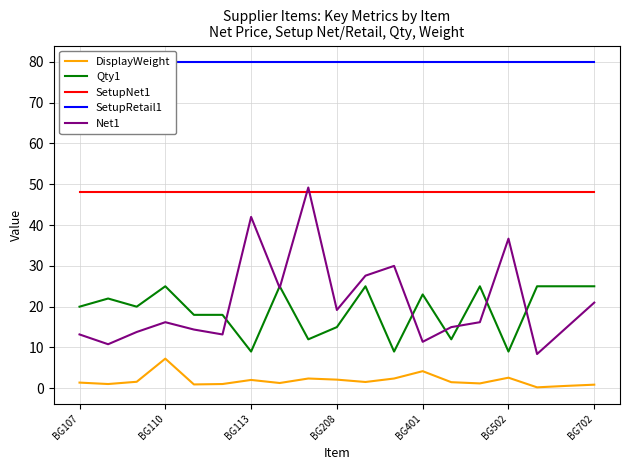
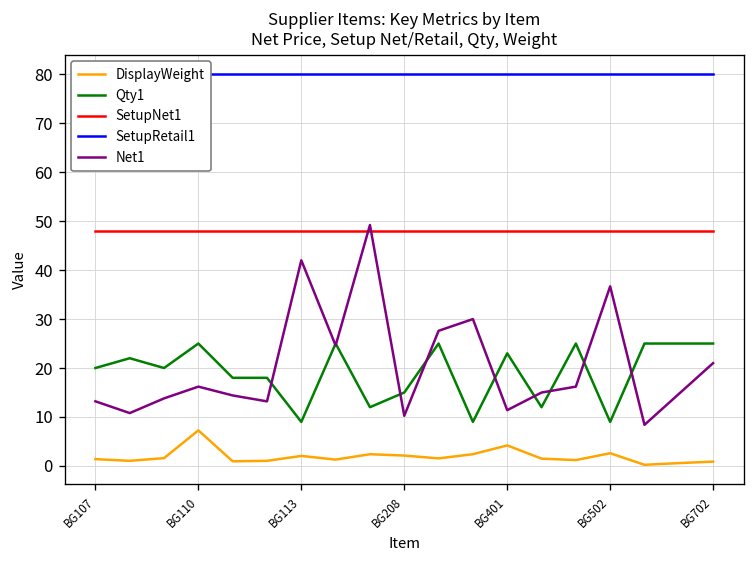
  {
    "DisplayWeight": {
      "BG107": 1,
      "BG110": 7,
      "BG113": 2,
      "BG208": 2,
      "BG401": 4,
      "BG502": 3,
      "BG702": 1
    },
    "Qty1": {
      "BG107": 20,
      "BG110": 25,
      "BG113": 9,
      "BG208": 15,
      "BG401": 23,
      "BG502": 9,
      "BG702": 25
    },
    "SetupNet1": {
      "BG107": 48,
      "BG110": 48,
      "BG113": 48,
      "BG208": 48,
      "BG401": 48,
      "BG502": 48,
      "BG702": 48
    },
    "SetupRetail1": {
      "BG113": 80,
      "BG208": 80,
      "BG401": 80,
      "BG502": 80,
      "BG702": 80
    },
    "Net1": {
      "BG107": 13,
      "BG110": 16,
      "BG113": 42,
-     "BG208": 19,
+     "BG208": 10,
      "BG401": 11,
      "BG502": 37,
      "BG702": 21
    }
  }
